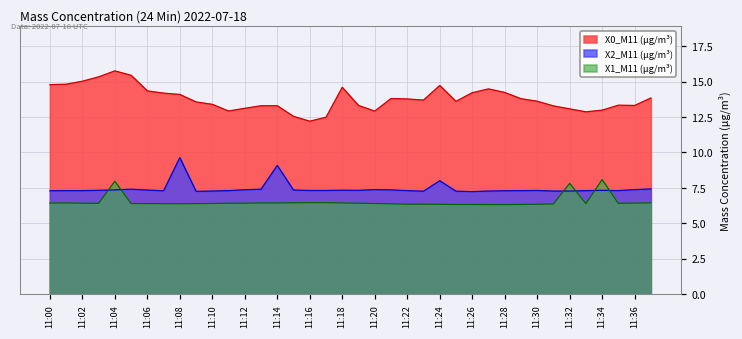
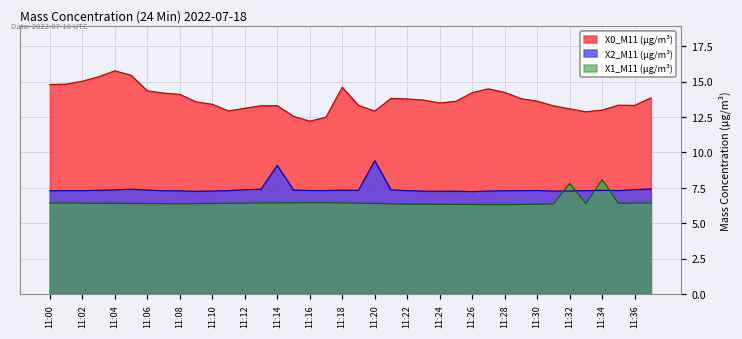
  {
    "X0_M11 (μg/m³)": {
      "11:00": 14.8,
      "11:02": 15.0,
      "11:04": 15.8,
      "11:06": 14.4,
      "11:08": 14.1,
      "11:10": 13.4,
      "11:12": 13.1,
      "11:14": 13.3,
      "11:16": 12.2,
      "11:18": 14.6,
      "11:20": 12.9,
      "11:22": 13.8,
-     "11:24": 14.7,
+     "11:24": 13.5,
      "11:26": 14.2,
      "11:28": 14.2,
      "11:30": 13.6,
      "11:32": 13.1,
      "11:34": 13.0,
      "11:36": 13.3
    },
    "X2_M11 (μg/m³)": {
      "11:00": 7.3,
      "11:02": 7.3,
      "11:04": 7.4,
      "11:06": 7.4,
-     "11:08": 9.6,
+     "11:08": 7.3,
      "11:10": 7.3,
      "11:12": 7.4,
      "11:14": 9.1,
      "11:16": 7.3,
      "11:18": 7.3,
-     "11:20": 7.4,
+     "11:20": 9.4,
      "11:22": 7.3,
-     "11:24": 8.0,
+     "11:24": 7.3,
      "11:26": 7.2,
      "11:28": 7.3,
      "11:30": 7.3,
      "11:32": 7.3,
      "11:34": 7.3,
      "11:36": 7.4
    },
    "X1_M11 (μg/m³)": {
      "11:00": 6.4,
      "11:02": 6.4,
-     "11:04": 8.0,
+     "11:04": 6.4,
      "11:06": 6.4,
      "11:08": 6.4,
      "11:10": 6.4,
      "11:12": 6.4,
      "11:14": 6.4,
      "11:16": 6.5,
      "11:18": 6.4,
      "11:20": 6.4,
      "11:22": 6.4,
      "11:24": 6.3,
      "11:26": 6.3,
      "11:28": 6.3,
      "11:30": 6.4,
      "11:32": 7.8,
      "11:34": 8.1,
      "11:36": 6.4
    }
  }
